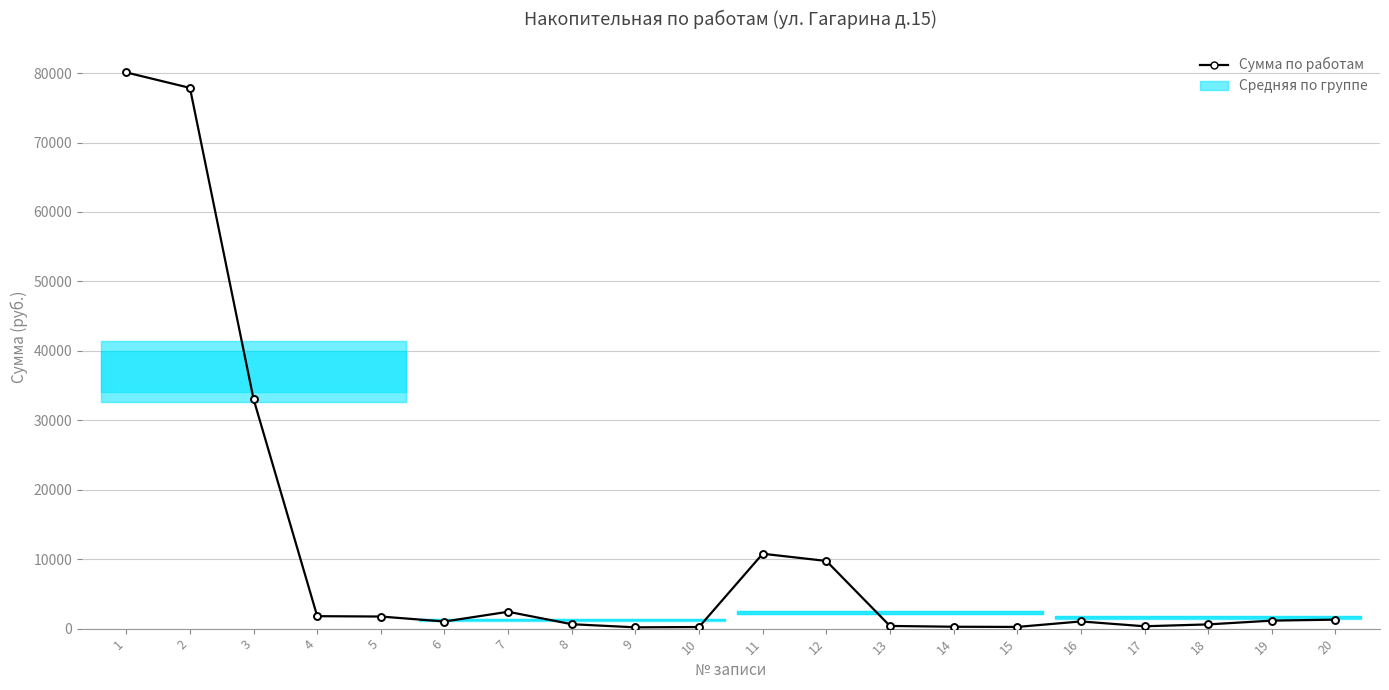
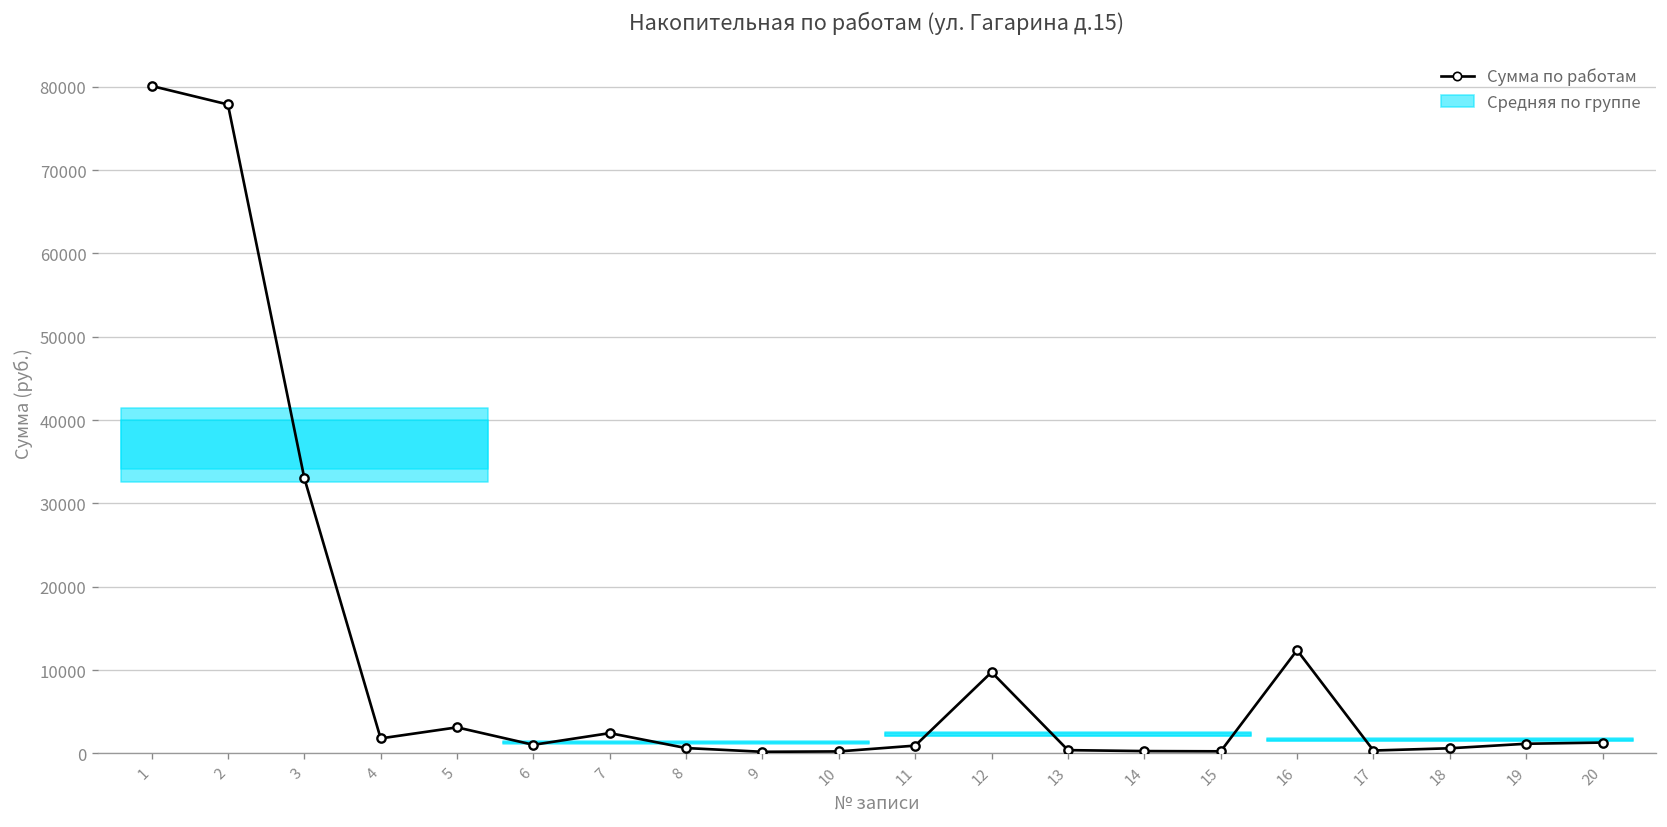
  {
    "Сумма по работам": {
      "1": 80000,
      "2": 78000,
      "3": 33000,
      "4": 2000,
-     "5": 2000,
+     "5": 3000,
      "6": 1000,
      "7": 2000,
      "8": 1000,
      "9": 0,
      "10": 0,
-     "11": 11000,
+     "11": 1000,
      "12": 10000,
      "13": 0,
      "14": 0,
      "15": 0,
-     "16": 1000,
+     "16": 12000,
      "17": 0,
      "18": 1000,
      "19": 1000,
      "20": 1000
    }
  }
